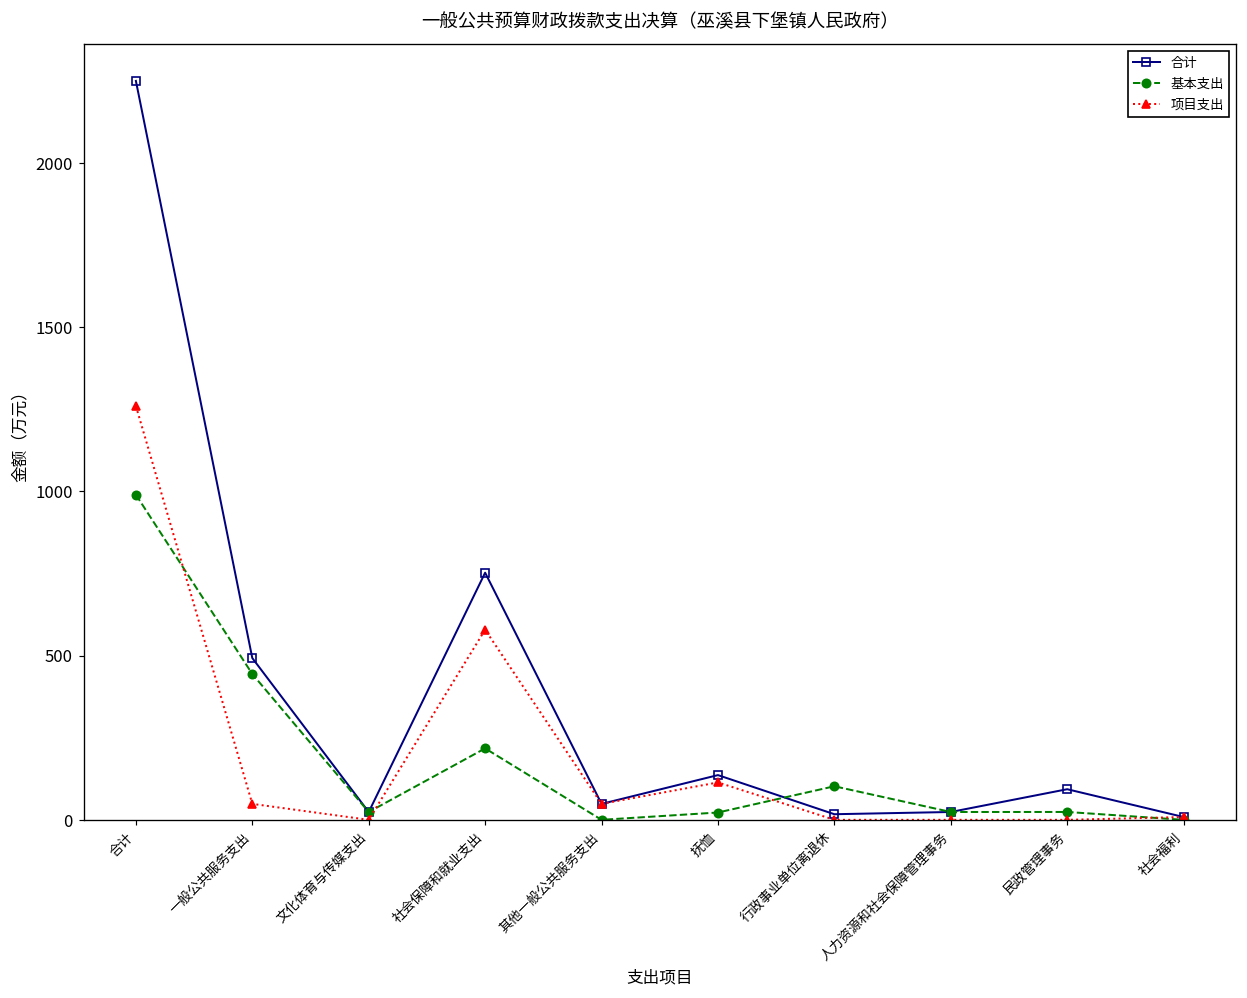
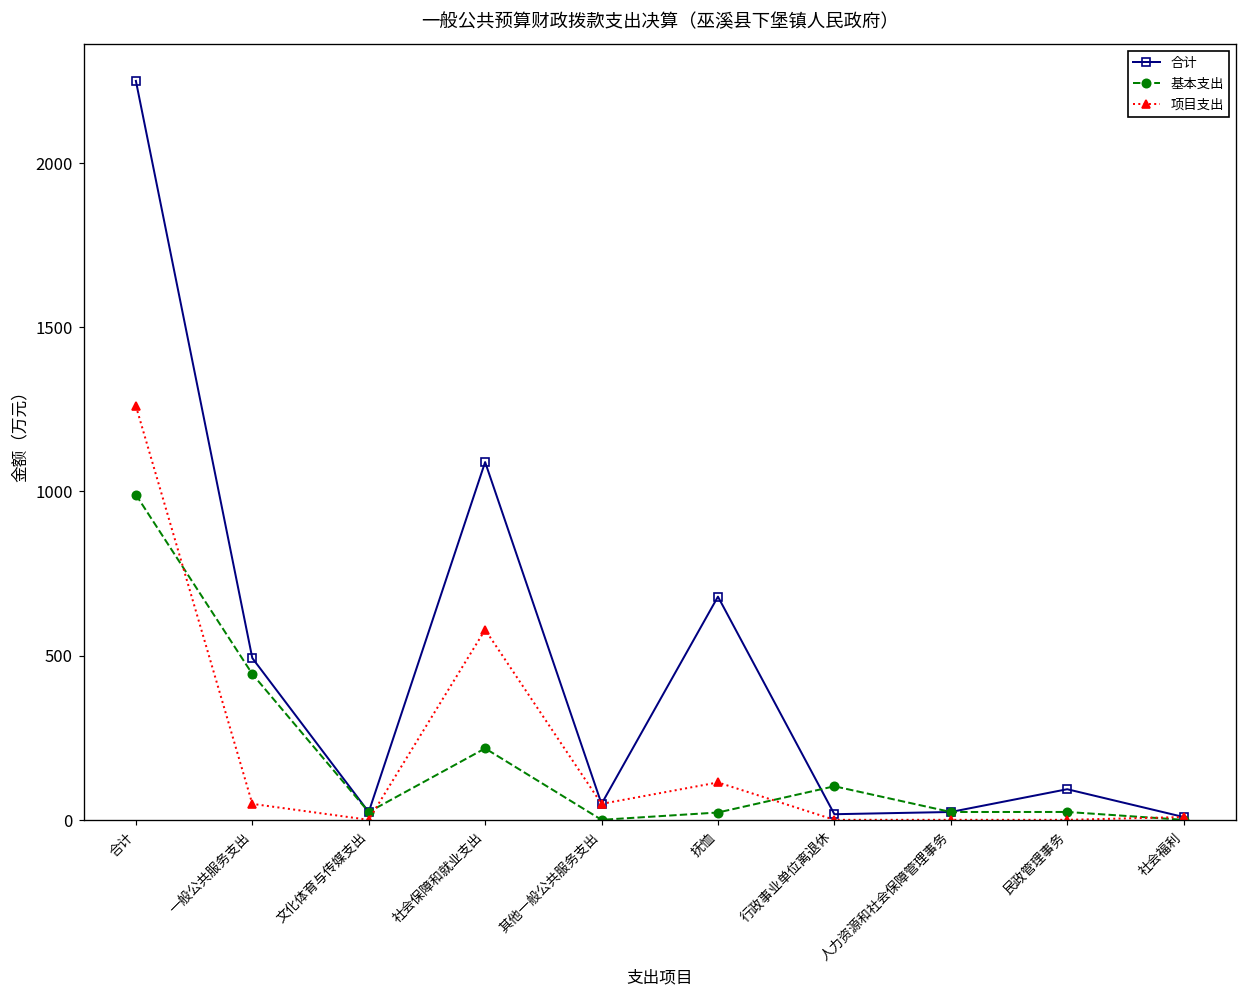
  {
    "合计": {
      "合计": 2250,
      "一般公共服务支出": 490,
-     "社会保障和就业支出": 750,
-     "抚恤": 140,
+     "社会保障和就业支出": 1090,
+     "抚恤": 680,
      "行政事业单位离退休": 20,
      "民政管理事务": 90
    },
    "基本支出": {
      "合计": 990,
      "一般公共服务支出": 440,
      "社会保障和就业支出": 220,
      "其他一般公共服务支出": 0,
      "抚恤": 20,
      "行政事业单位离退休": 100,
      "民政管理事务": 20
    },
    "项目支出": {
      "合计": 1260,
      "一般公共服务支出": 50,
      "文化体育与传媒支出": 0,
      "社会保障和就业支出": 580,
      "抚恤": 110,
      "行政事业单位离退休": 0,
      "人力资源和社会保障管理事务": 0,
      "民政管理事务": 0
    }
  }
